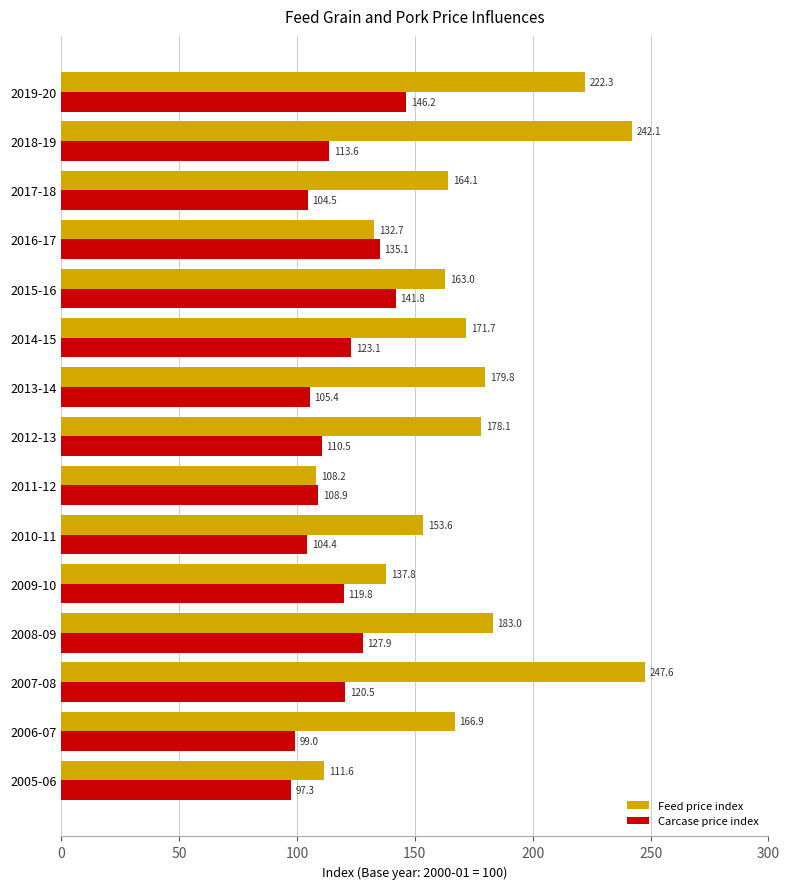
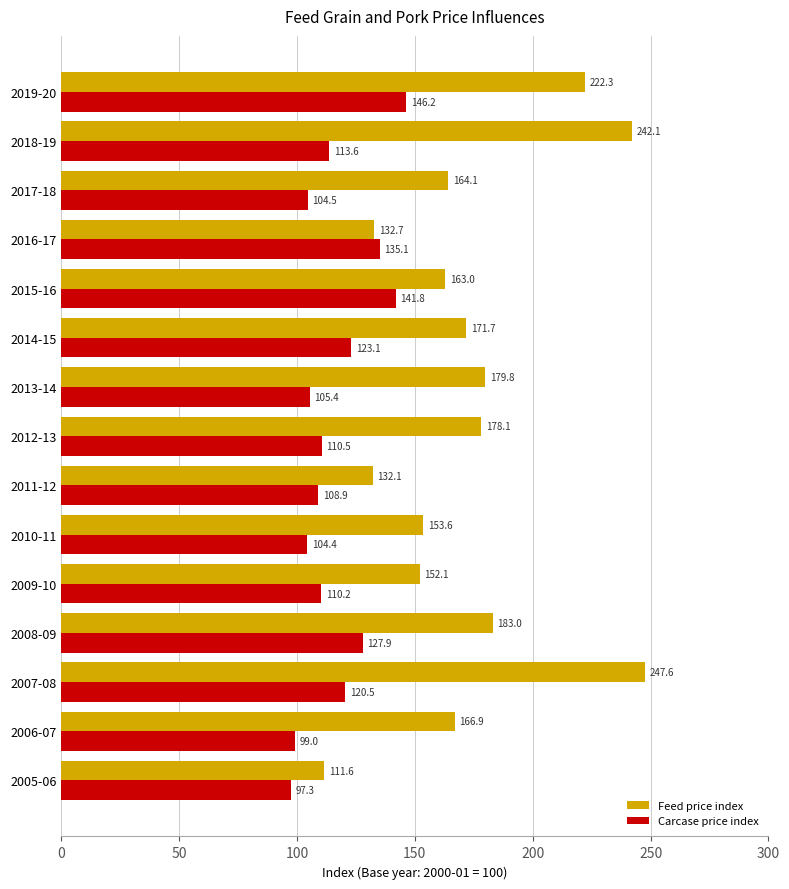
  {
    "Feed price index": {
      "2019-20": 222.3,
      "2018-19": 242.1,
      "2017-18": 164.1,
      "2016-17": 132.7,
      "2015-16": 163.0,
      "2014-15": 171.7,
      "2013-14": 179.8,
      "2012-13": 178.1,
-     "2011-12": 108.2,
+     "2011-12": 132.1,
      "2010-11": 153.6,
-     "2009-10": 137.8,
+     "2009-10": 152.1,
      "2008-09": 183.0,
      "2007-08": 247.6,
      "2006-07": 166.9,
      "2005-06": 111.6
    },
    "Carcase price index": {
      "2019-20": 146.2,
      "2018-19": 113.6,
      "2017-18": 104.5,
      "2016-17": 135.1,
      "2015-16": 141.8,
      "2014-15": 123.1,
      "2013-14": 105.4,
      "2012-13": 110.5,
      "2011-12": 108.9,
      "2010-11": 104.4,
-     "2009-10": 119.8,
+     "2009-10": 110.2,
      "2008-09": 127.9,
      "2007-08": 120.5,
      "2006-07": 99.0,
      "2005-06": 97.3
    }
  }
